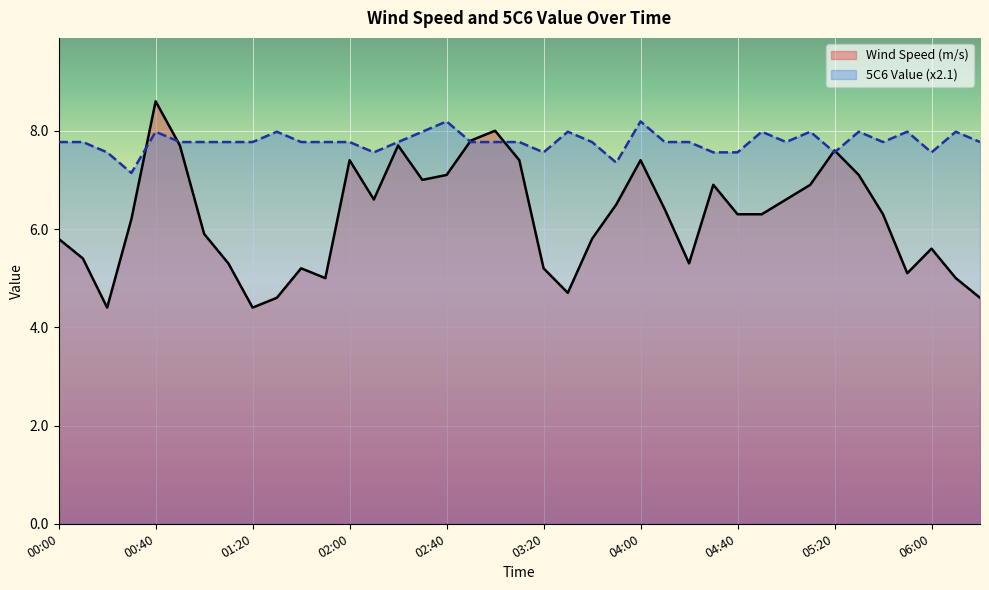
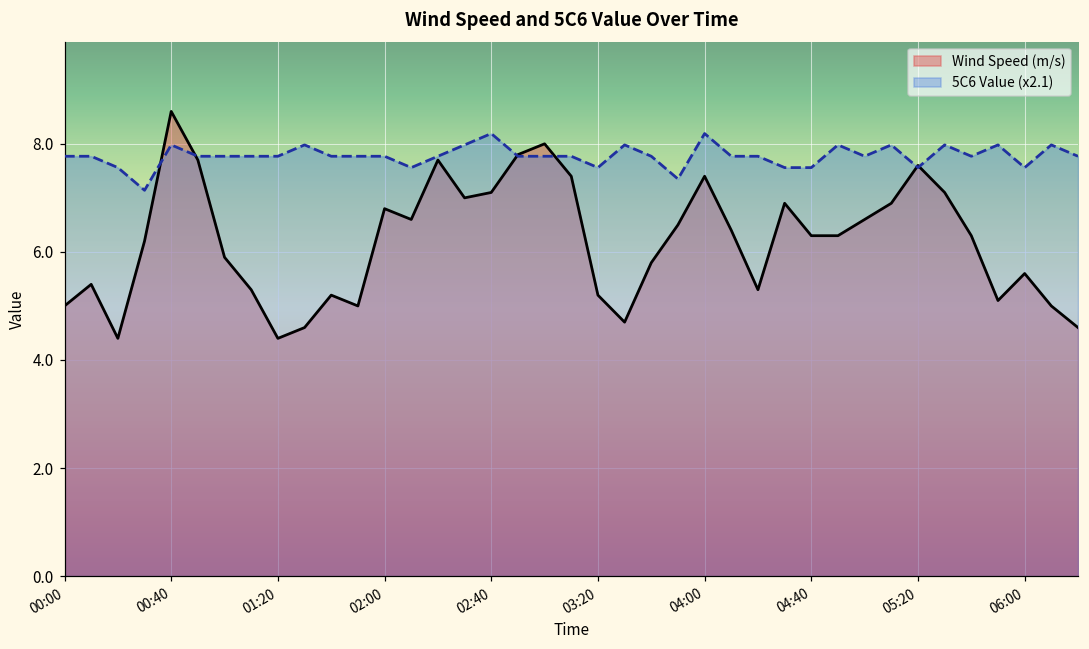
  {
    "Wind Speed (m/s)": {
-     "00:00": 5.8,
+     "00:00": 5.0,
      "00:40": 8.6,
      "01:20": 4.4,
-     "02:00": 7.4,
+     "02:00": 6.8,
      "02:40": 7.1,
      "03:20": 5.2,
      "04:00": 7.4,
      "04:40": 6.3,
      "06:00": 5.6
    },
    "5C6 Value (x2.1)": {
      "00:00": 7.8,
      "00:40": 8.0,
      "01:20": 7.8,
      "02:00": 7.8,
      "02:40": 8.2,
      "03:20": 7.6,
      "04:00": 8.2,
      "04:40": 7.6,
      "06:00": 7.6
    }
  }
